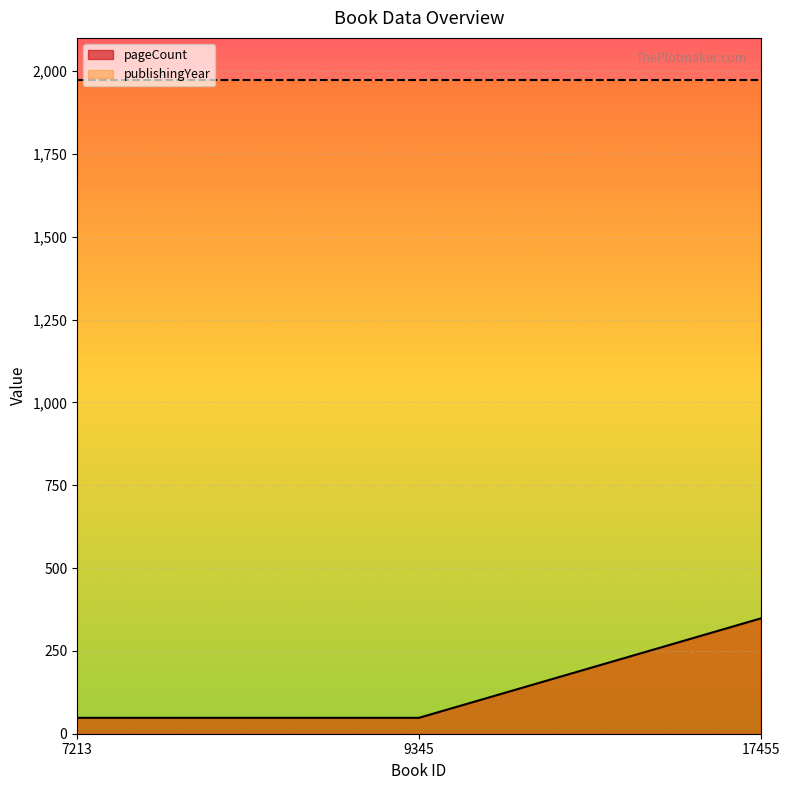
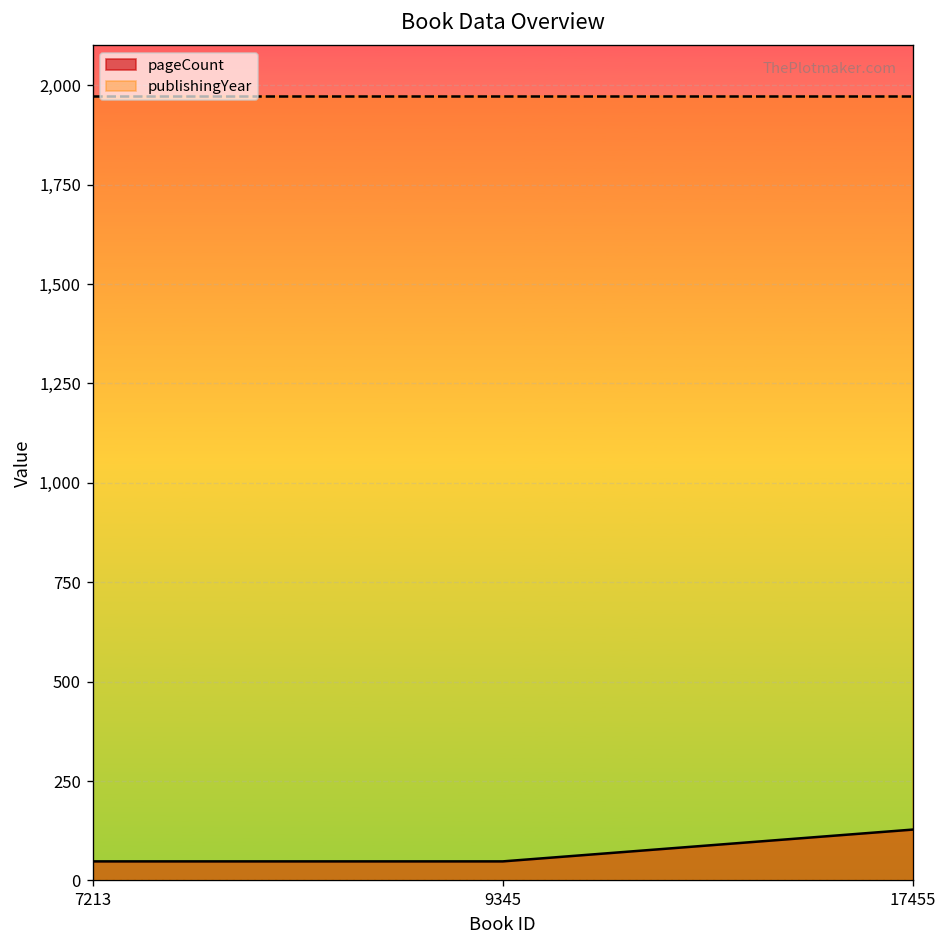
  {
    "pageCount": {
      "7213": "50",
      "9345": "50",
-     "17455": "350"
+     "17455": "130"
    },
    "publishingYear": {
      "7213": "1,970",
      "9345": "1,970",
      "17455": "1,970"
    }
  }
